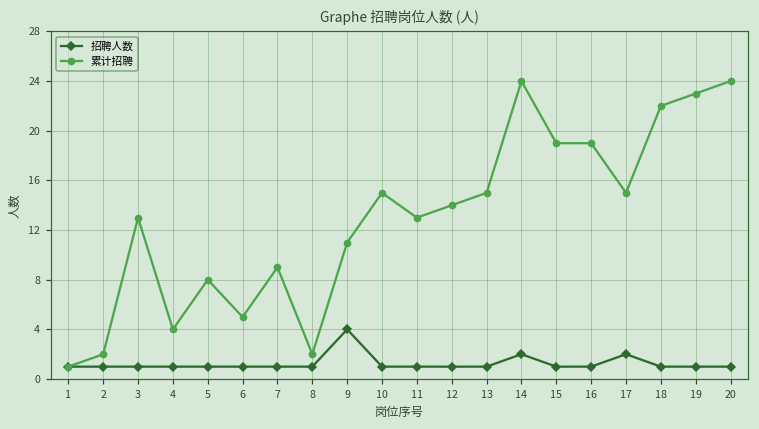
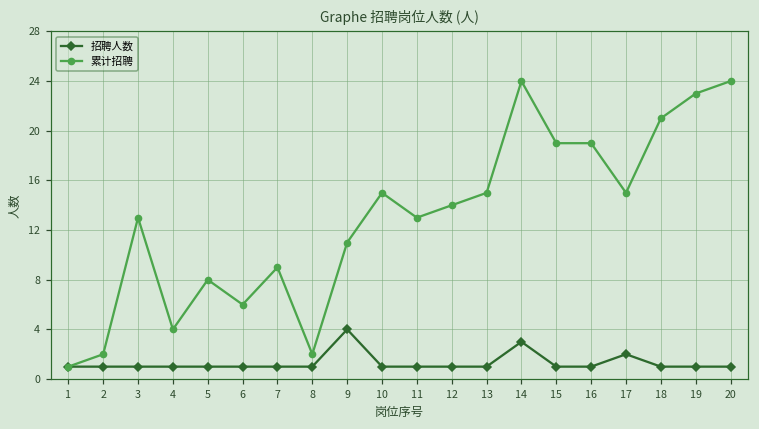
  {
    "招聘人数": {
      "2": 1,
      "3": 1,
      "4": 1,
      "5": 1,
      "6": 1,
      "7": 1,
      "8": 1,
      "9": 4,
      "10": 1,
      "11": 1,
      "12": 1,
      "13": 1,
-     "14": 2,
+     "14": 3,
      "15": 1,
      "16": 1,
      "17": 2,
      "18": 1,
      "19": 1,
      "20": 1
    },
    "累计招聘": {
      "2": 2,
      "3": 13,
      "4": 4,
      "5": 8,
-     "6": 5,
+     "6": 6,
      "7": 9,
      "8": 2,
      "9": 11,
      "10": 15,
      "11": 13,
      "12": 14,
      "13": 15,
      "14": 24,
      "15": 19,
      "16": 19,
      "17": 15,
-     "18": 22,
+     "18": 21,
      "19": 23,
      "20": 24
    }
  }
